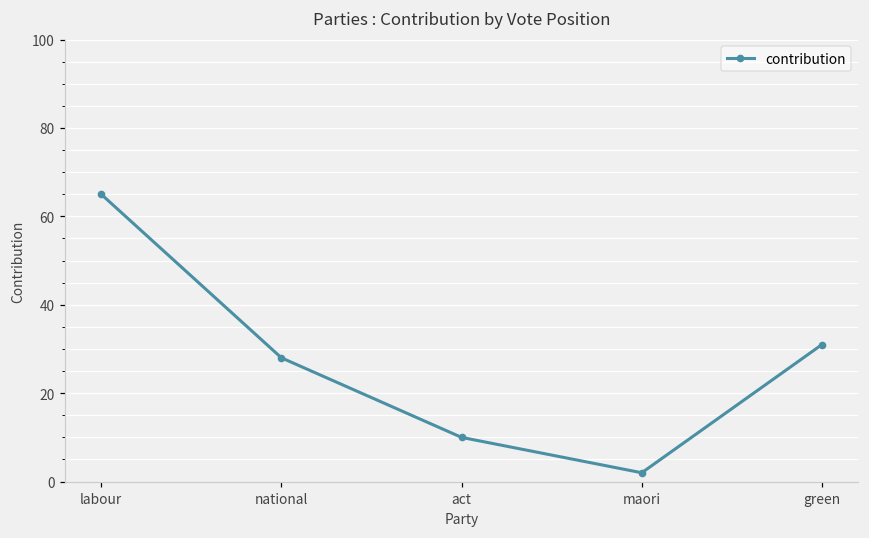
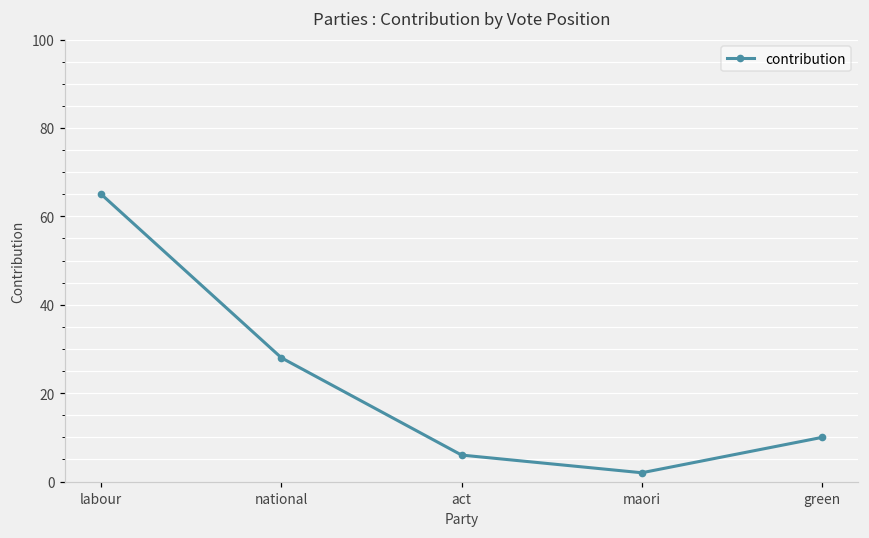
  {
    "labour": 65,
    "national": 28,
-   "act": 10,
+   "act": 6,
    "maori": 2,
-   "green": 31
+   "green": 10
  }
